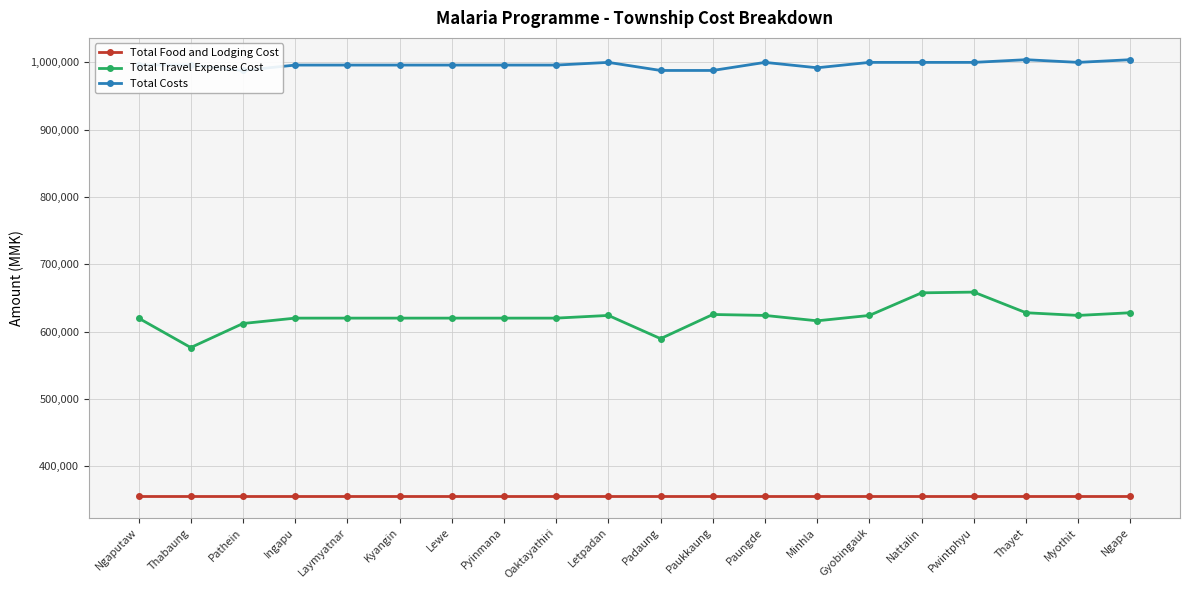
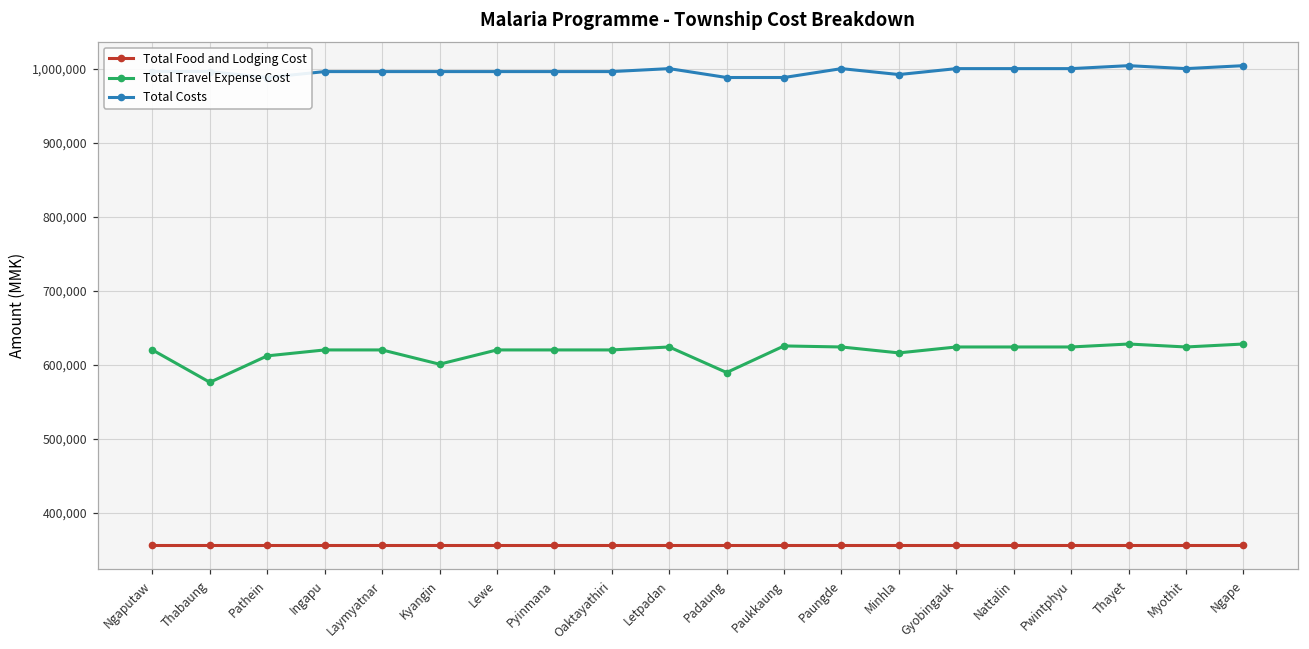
  {
    "Total Food and Lodging Cost": {
      "Ngaputaw": "360,000",
      "Thabaung": "360,000",
      "Pathein": "360,000",
      "Ingapu": "360,000",
      "Laymyatnar": "360,000",
      "Kyangin": "360,000",
      "Lewe": "360,000",
      "Pyinmana": "360,000",
      "Oaktayathiri": "360,000",
      "Letpadan": "360,000",
      "Padaung": "360,000",
      "Paukkaung": "360,000",
      "Paungde": "360,000",
      "Minhla": "360,000",
      "Gyobingauk": "360,000",
      "Nattalin": "360,000",
      "Pwintphyu": "360,000",
      "Thayet": "360,000",
      "Myothit": "360,000",
      "Ngape": "360,000"
    },
    "Total Travel Expense Cost": {
      "Ngaputaw": "620,000",
      "Thabaung": "580,000",
      "Pathein": "610,000",
      "Ingapu": "620,000",
      "Laymyatnar": "620,000",
-     "Kyangin": "620,000",
+     "Kyangin": "600,000",
      "Lewe": "620,000",
      "Pyinmana": "620,000",
      "Oaktayathiri": "620,000",
      "Letpadan": "620,000",
      "Padaung": "590,000",
      "Paukkaung": "630,000",
      "Paungde": "620,000",
      "Minhla": "620,000",
      "Gyobingauk": "620,000",
-     "Nattalin": "660,000",
-     "Pwintphyu": "660,000",
+     "Nattalin": "620,000",
+     "Pwintphyu": "620,000",
      "Thayet": "630,000",
      "Myothit": "620,000",
      "Ngape": "630,000"
    },
    "Total Costs": {
      "Ingapu": "1,000,000",
      "Laymyatnar": "1,000,000",
      "Kyangin": "1,000,000",
      "Lewe": "1,000,000",
      "Pyinmana": "1,000,000",
      "Oaktayathiri": "1,000,000",
      "Letpadan": "1,000,000",
      "Padaung": "990,000",
      "Paukkaung": "990,000",
      "Paungde": "1,000,000",
      "Minhla": "990,000",
      "Gyobingauk": "1,000,000",
      "Nattalin": "1,000,000",
      "Pwintphyu": "1,000,000",
      "Thayet": "1,000,000",
      "Myothit": "1,000,000",
      "Ngape": "1,000,000"
    }
  }
